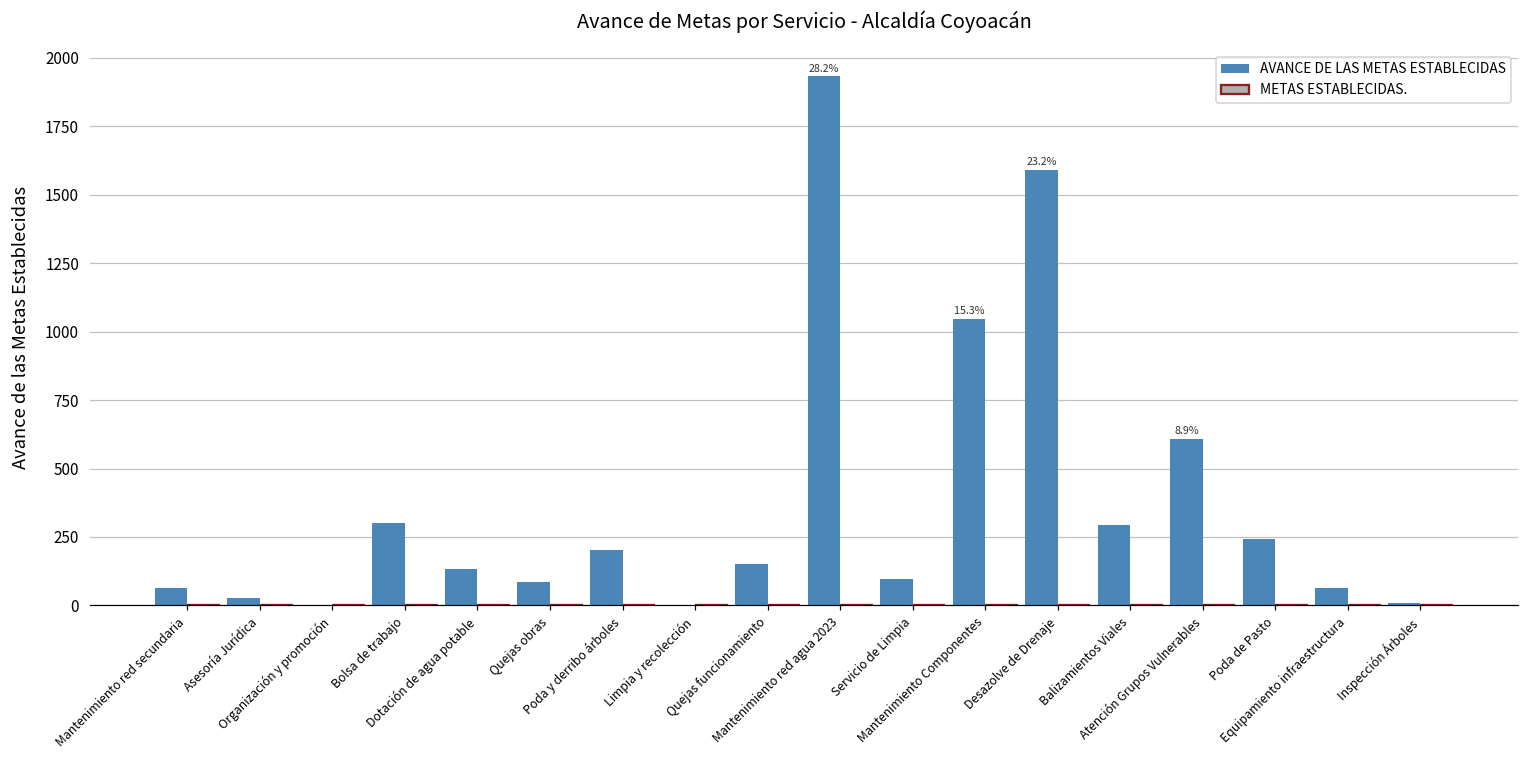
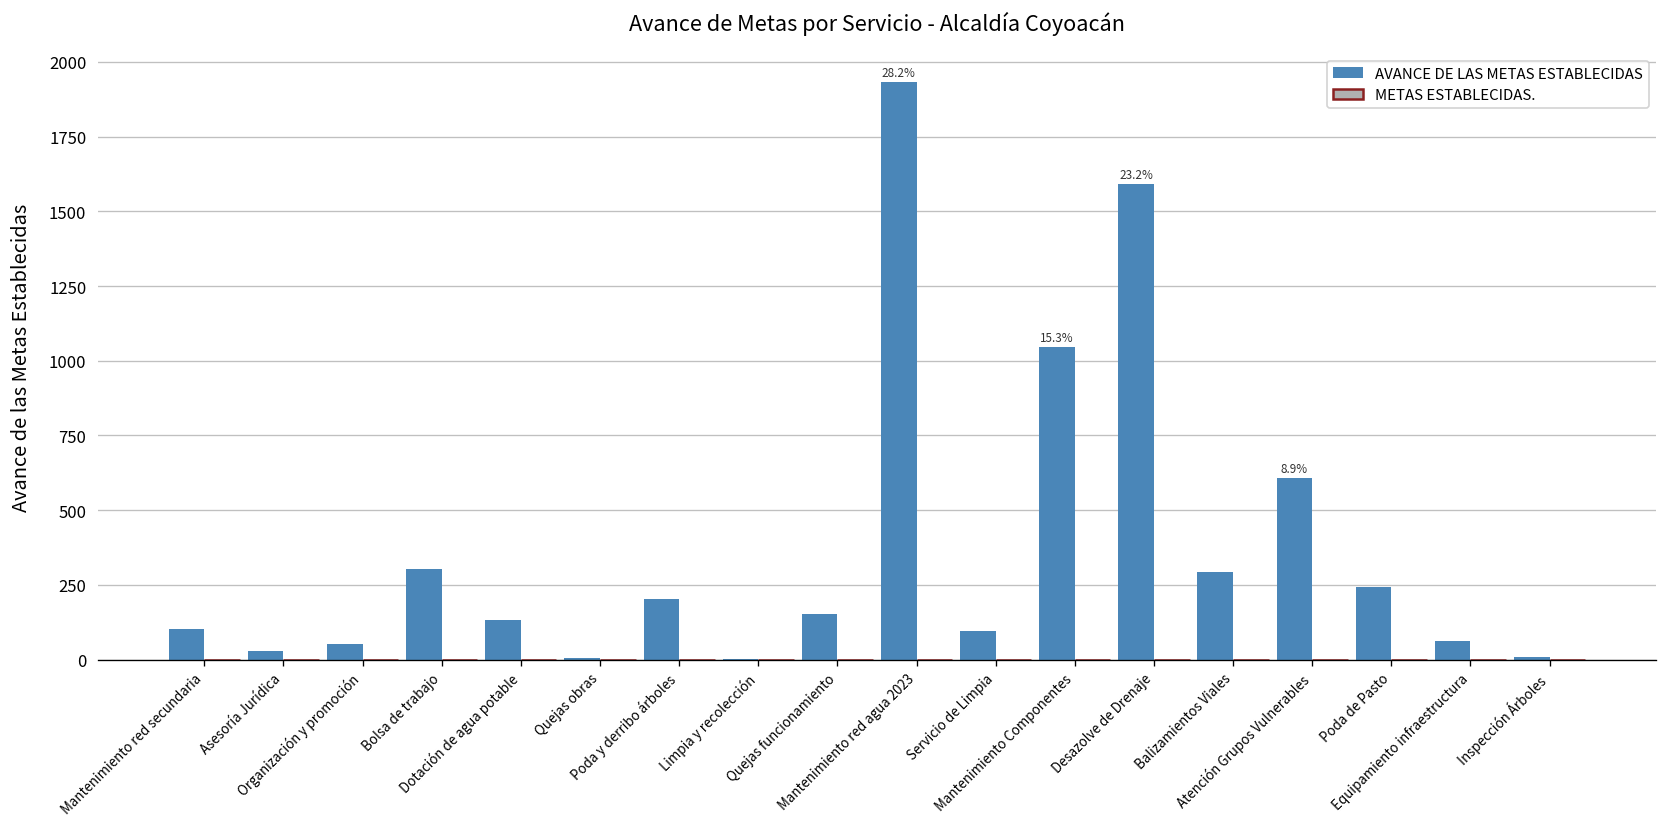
  {
    "AVANCE DE LAS METAS ESTABLECIDAS": {
-     "Mantenimiento red secundaria": 70,
+     "Mantenimiento red secundaria": 100,
      "Asesoría Jurídica": 30,
-     "Organización y promoción": 0,
+     "Organización y promoción": 50,
      "Bolsa de trabajo": 300,
      "Dotación de agua potable": 130,
-     "Quejas obras": 80,
+     "Quejas obras": 10,
      "Poda y derribo árboles": 200,
      "Quejas funcionamiento": 150,
      "Servicio de Limpia": 100,
      "Balizamientos Viales": 290,
      "Poda de Pasto": 240,
      "Equipamiento infraestructura": 60
    },
    "METAS ESTABLECIDAS.": {
      "Mantenimiento red secundaria": 0,
      "Asesoría Jurídica": 0,
      "Organización y promoción": 0,
      "Bolsa de trabajo": 0,
      "Dotación de agua potable": 0,
      "Quejas obras": 0,
      "Poda y derribo árboles": 0,
      "Limpia y recolección": 0,
      "Quejas funcionamiento": 0,
      "Mantenimiento red agua 2023": 0,
      "Servicio de Limpia": 0,
      "Mantenimiento Componentes": 0,
      "Desazolve de Drenaje": 0,
      "Balizamientos Viales": 0,
      "Atención Grupos Vulnerables": 0,
      "Poda de Pasto": 0,
      "Equipamiento infraestructura": 0,
      "Inspección Árboles": 0
    }
  }
